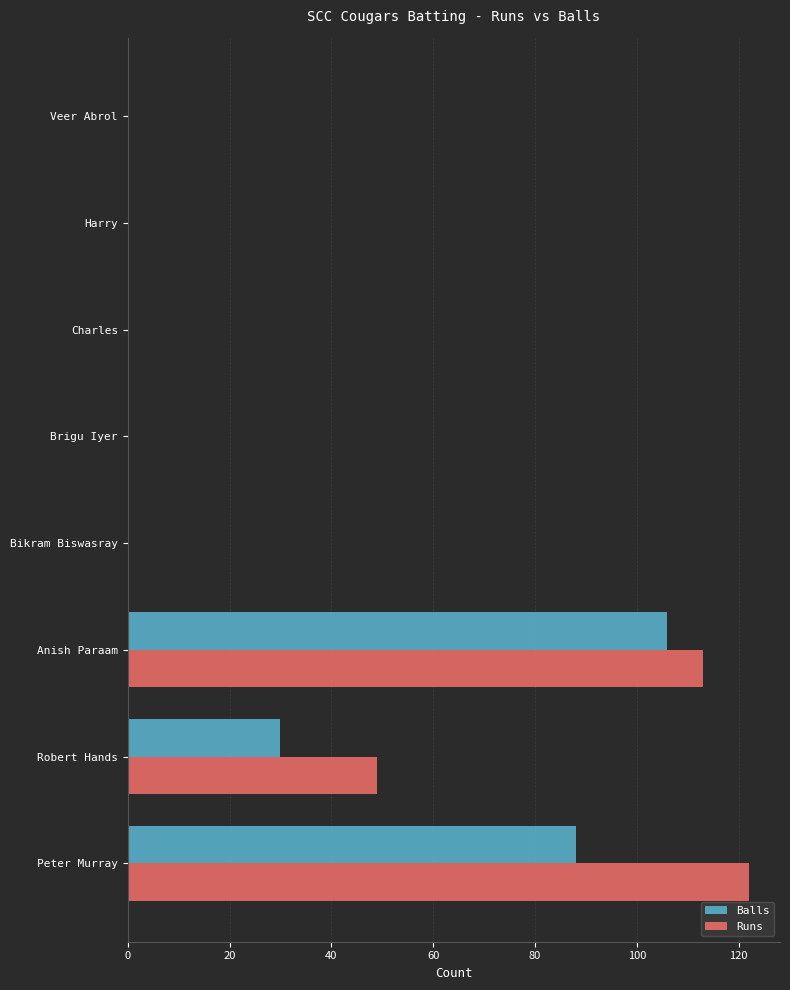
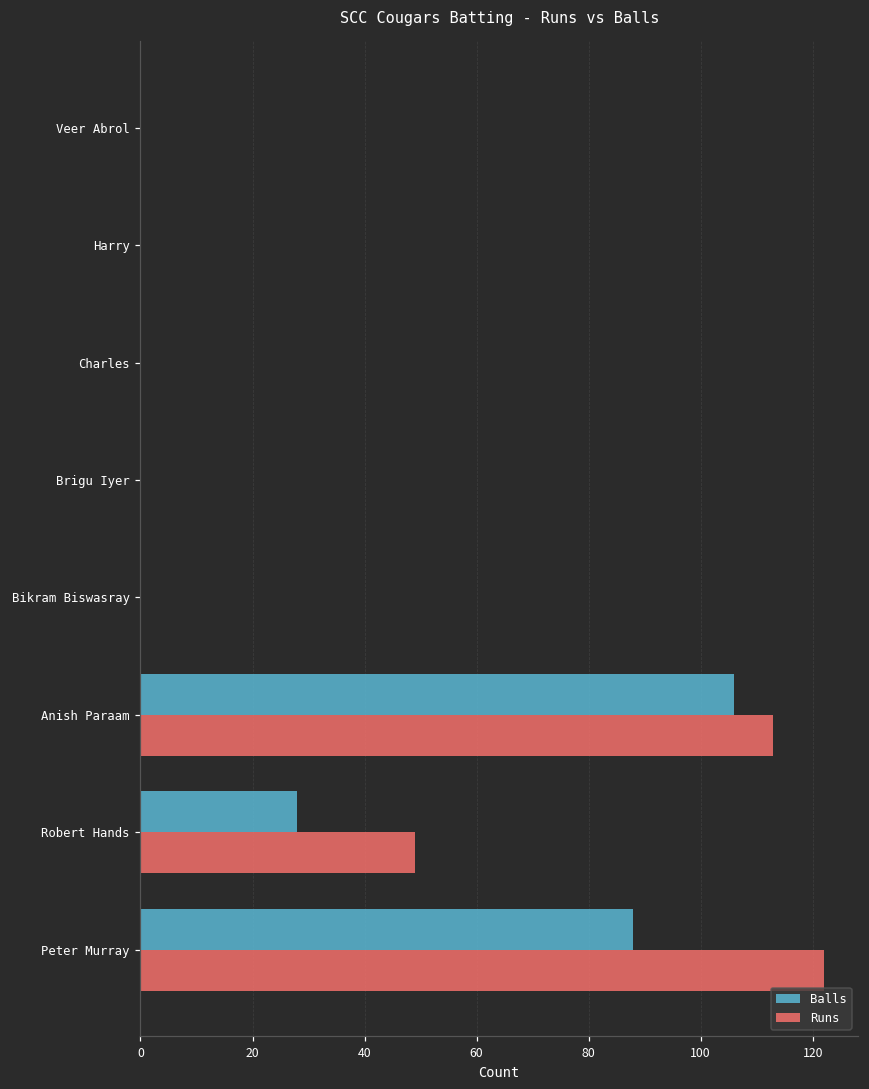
  {
    "Balls": {
      "Veer Abrol": 0,
      "Harry": 0,
      "Charles": 0,
      "Brigu Iyer": 0,
      "Bikram Biswasray": 0,
      "Anish Paraam": 106,
-     "Robert Hands": 30,
+     "Robert Hands": 28,
      "Peter Murray": 88
    },
    "Runs": {
      "Veer Abrol": 0,
      "Harry": 0,
      "Charles": 0,
      "Brigu Iyer": 0,
      "Bikram Biswasray": 0,
      "Anish Paraam": 113,
      "Robert Hands": 49,
      "Peter Murray": 122
    }
  }
